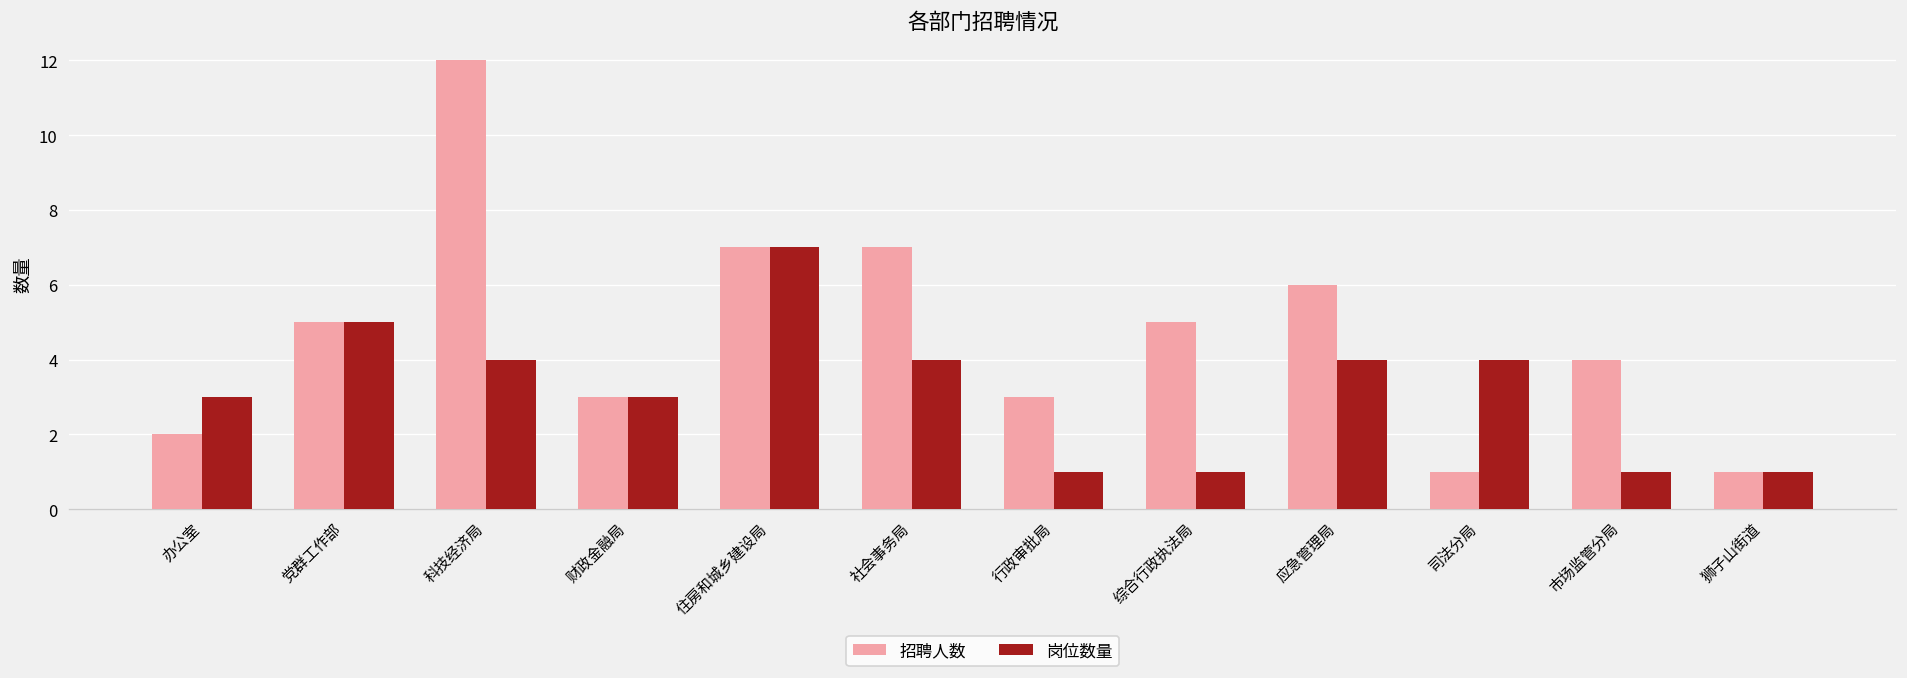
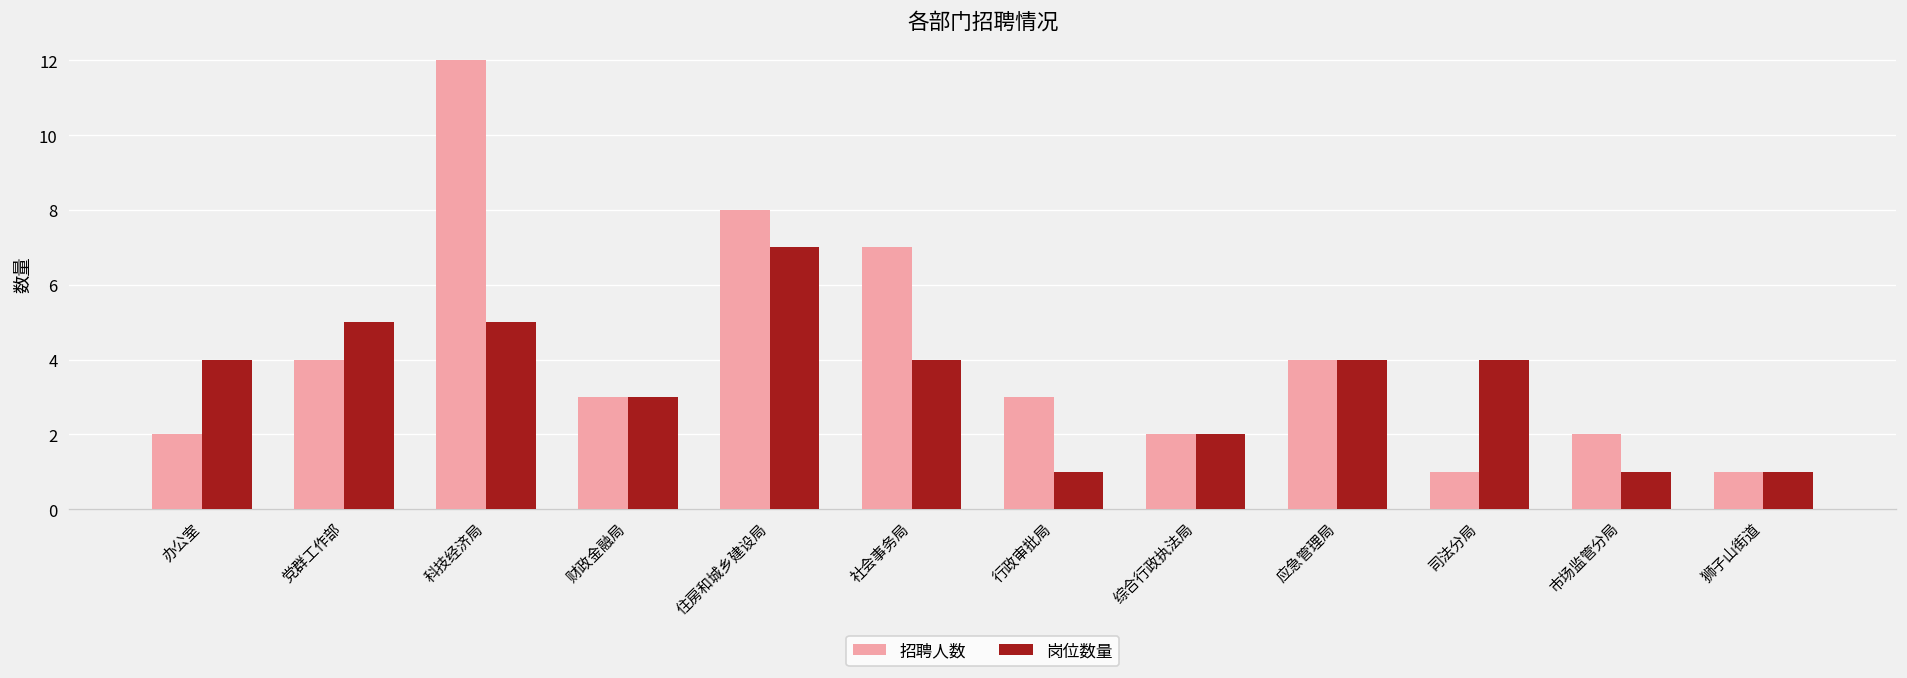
  {
    "招聘人数": {
      "办公室": 2,
-     "党群工作部": 5,
+     "党群工作部": 4,
      "科技经济局": 12,
      "财政金融局": 3,
-     "住房和城乡建设局": 7,
+     "住房和城乡建设局": 8,
      "社会事务局": 7,
      "行政审批局": 3,
-     "综合行政执法局": 5,
-     "应急管理局": 6,
+     "综合行政执法局": 2,
+     "应急管理局": 4,
      "司法分局": 1,
-     "市场监管分局": 4,
+     "市场监管分局": 2,
      "狮子山街道": 1
    },
    "岗位数量": {
-     "办公室": 3,
+     "办公室": 4,
      "党群工作部": 5,
-     "科技经济局": 4,
+     "科技经济局": 5,
      "财政金融局": 3,
      "住房和城乡建设局": 7,
      "社会事务局": 4,
      "行政审批局": 1,
-     "综合行政执法局": 1,
+     "综合行政执法局": 2,
      "应急管理局": 4,
      "司法分局": 4,
      "市场监管分局": 1,
      "狮子山街道": 1
    }
  }
